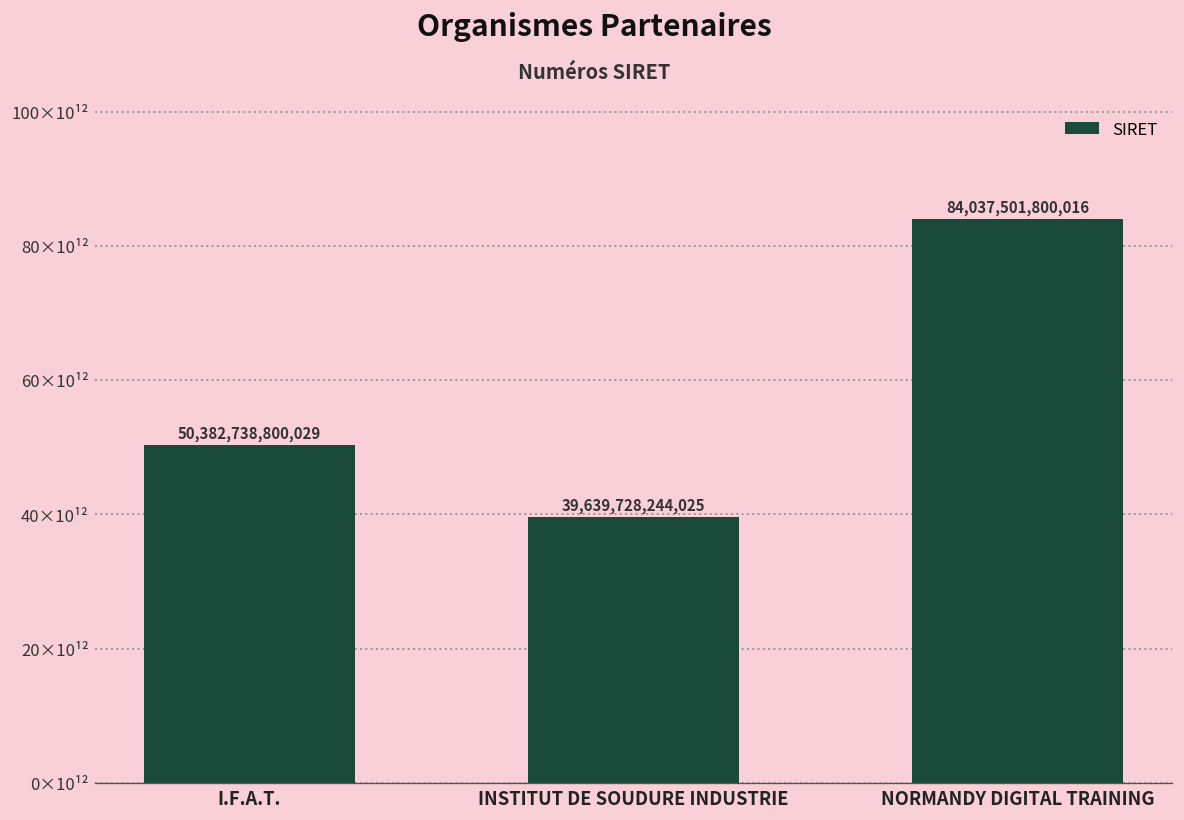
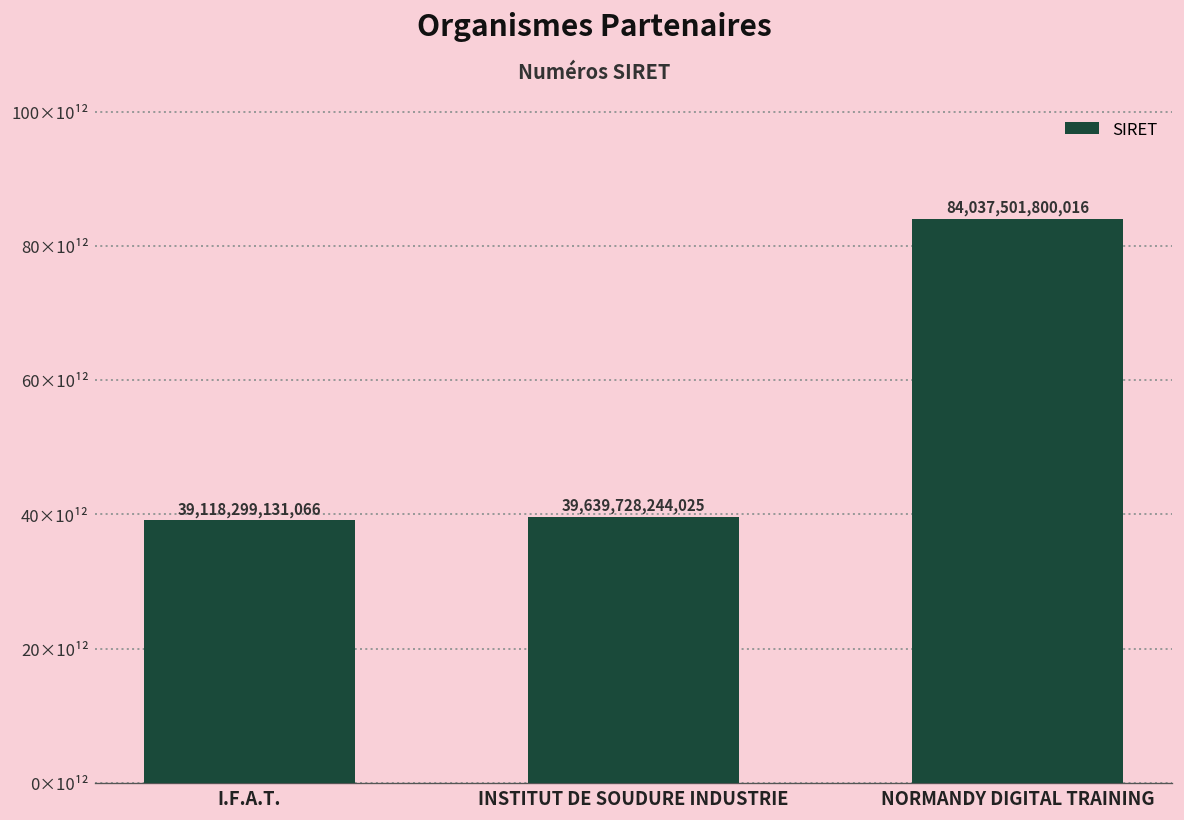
  {
-   "I.F.A.T.": "50,382,738,800,029",
+   "I.F.A.T.": "39,118,299,131,066",
    "INSTITUT DE SOUDURE INDUSTRIE": "39,639,728,244,025",
    "NORMANDY DIGITAL TRAINING": "84,037,501,800,016"
  }
